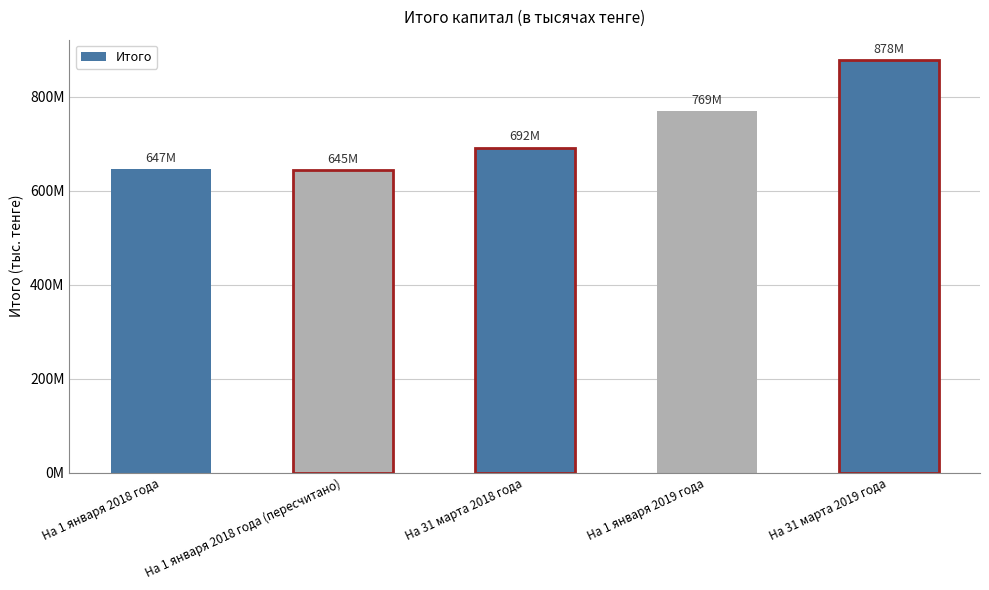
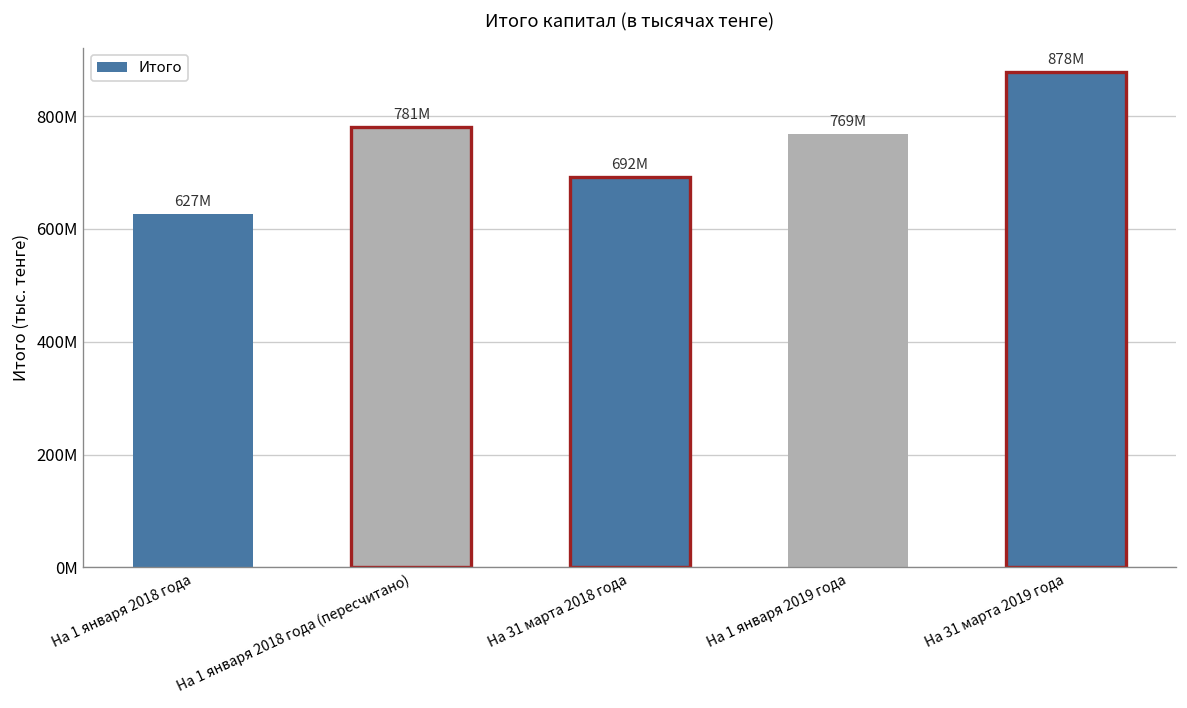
  {
-   "На 1 января 2018 года": "647M",
-   "На 1 января 2018 года (пересчитано)": "645M",
+   "На 1 января 2018 года": "627M",
+   "На 1 января 2018 года (пересчитано)": "781M",
    "На 31 марта 2018 года": "692M",
    "На 1 января 2019 года": "769M",
    "На 31 марта 2019 года": "878M"
  }
